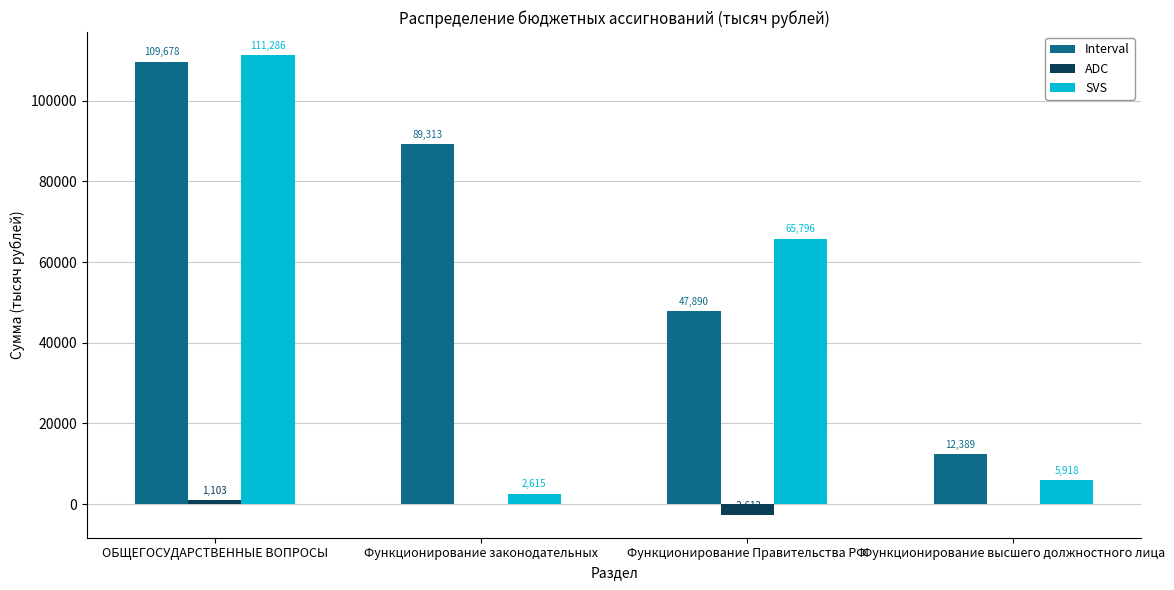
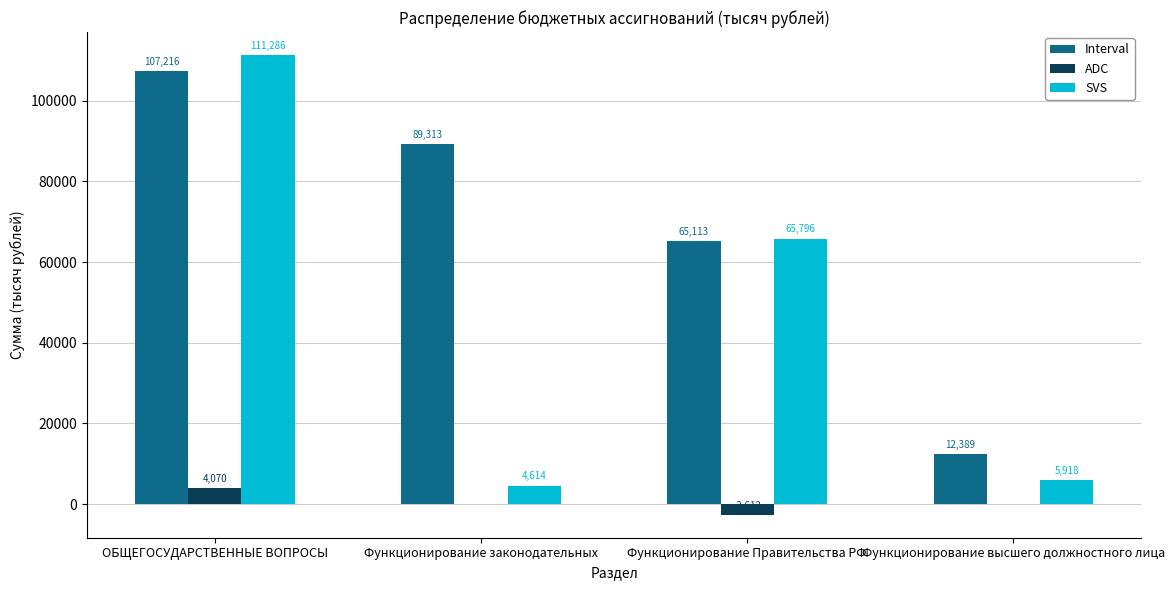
  {
    "Interval": {
-     "ОБЩЕГОСУДАРСТВЕННЫЕ ВОПРОСЫ": "109,678",
+     "ОБЩЕГОСУДАРСТВЕННЫЕ ВОПРОСЫ": "107,216",
      "Функционирование законодательных": "89,313",
-     "Функционирование Правительства РФ": "47,890",
+     "Функционирование Правительства РФ": "65,113",
      "Функционирование высшего должностного лица": "12,389"
    },
    "ADC": {
-     "ОБЩЕГОСУДАРСТВЕННЫЕ ВОПРОСЫ": "1,103"
+     "ОБЩЕГОСУДАРСТВЕННЫЕ ВОПРОСЫ": "4,070"
    },
    "SVS": {
      "ОБЩЕГОСУДАРСТВЕННЫЕ ВОПРОСЫ": "111,286",
-     "Функционирование законодательных": "2,615",
+     "Функционирование законодательных": "4,614",
      "Функционирование Правительства РФ": "65,796",
      "Функционирование высшего должностного лица": "5,918"
    }
  }
